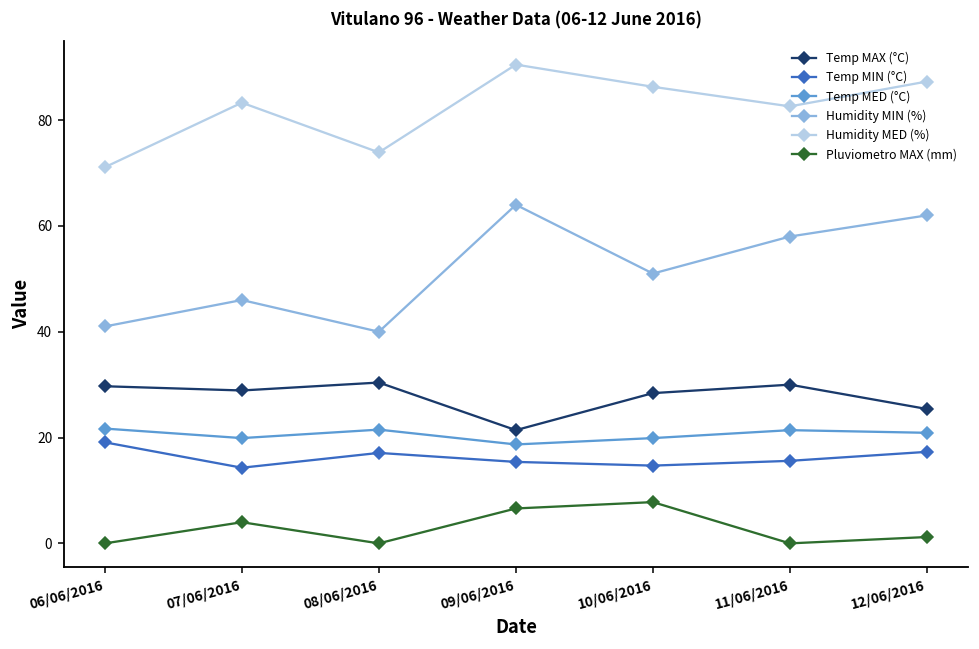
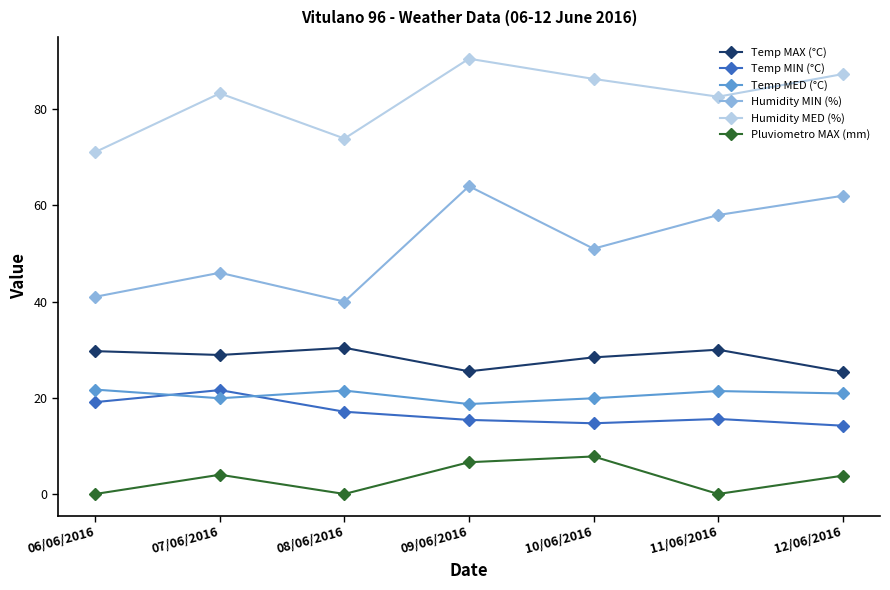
  {
    "Temp MAX (°C)": {
      "06/06/2016": 30,
      "07/06/2016": 29,
      "08/06/2016": 30,
-     "09/06/2016": 21,
+     "09/06/2016": 26,
      "10/06/2016": 28,
      "11/06/2016": 30,
      "12/06/2016": 25
    },
    "Temp MIN (°C)": {
      "06/06/2016": 19,
-     "07/06/2016": 14,
+     "07/06/2016": 22,
      "08/06/2016": 17,
      "09/06/2016": 15,
      "10/06/2016": 15,
      "11/06/2016": 16,
-     "12/06/2016": 17
+     "12/06/2016": 14
    },
    "Pluviometro MAX (mm)": {
      "06/06/2016": 0,
      "07/06/2016": 4,
      "08/06/2016": 0,
      "09/06/2016": 7,
      "10/06/2016": 8,
      "11/06/2016": 0,
-     "12/06/2016": 1
+     "12/06/2016": 4
    }
  }
